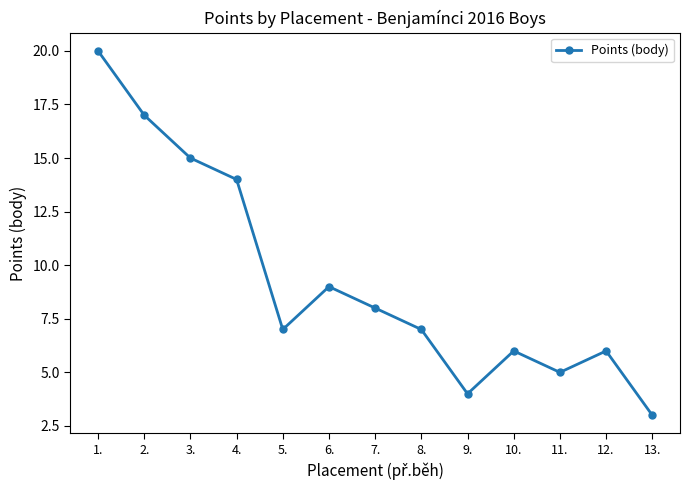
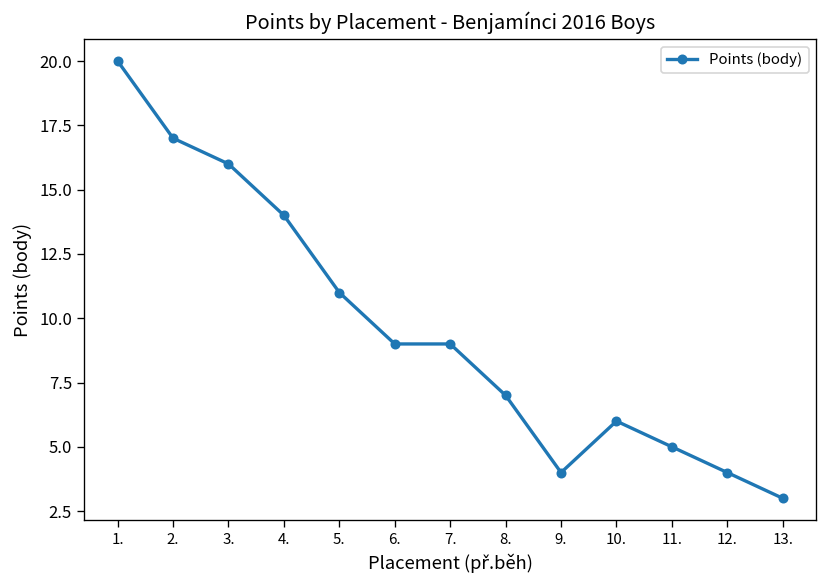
  {
    "1.": 20,
    "2.": 17,
-   "3.": 15,
+   "3.": 16,
    "4.": 14,
-   "5.": 7,
+   "5.": 11,
    "6.": 9,
-   "7.": 8,
+   "7.": 9,
    "8.": 7,
    "9.": 4,
    "10.": 6,
    "11.": 5,
-   "12.": 6,
+   "12.": 4,
    "13.": 3
  }
